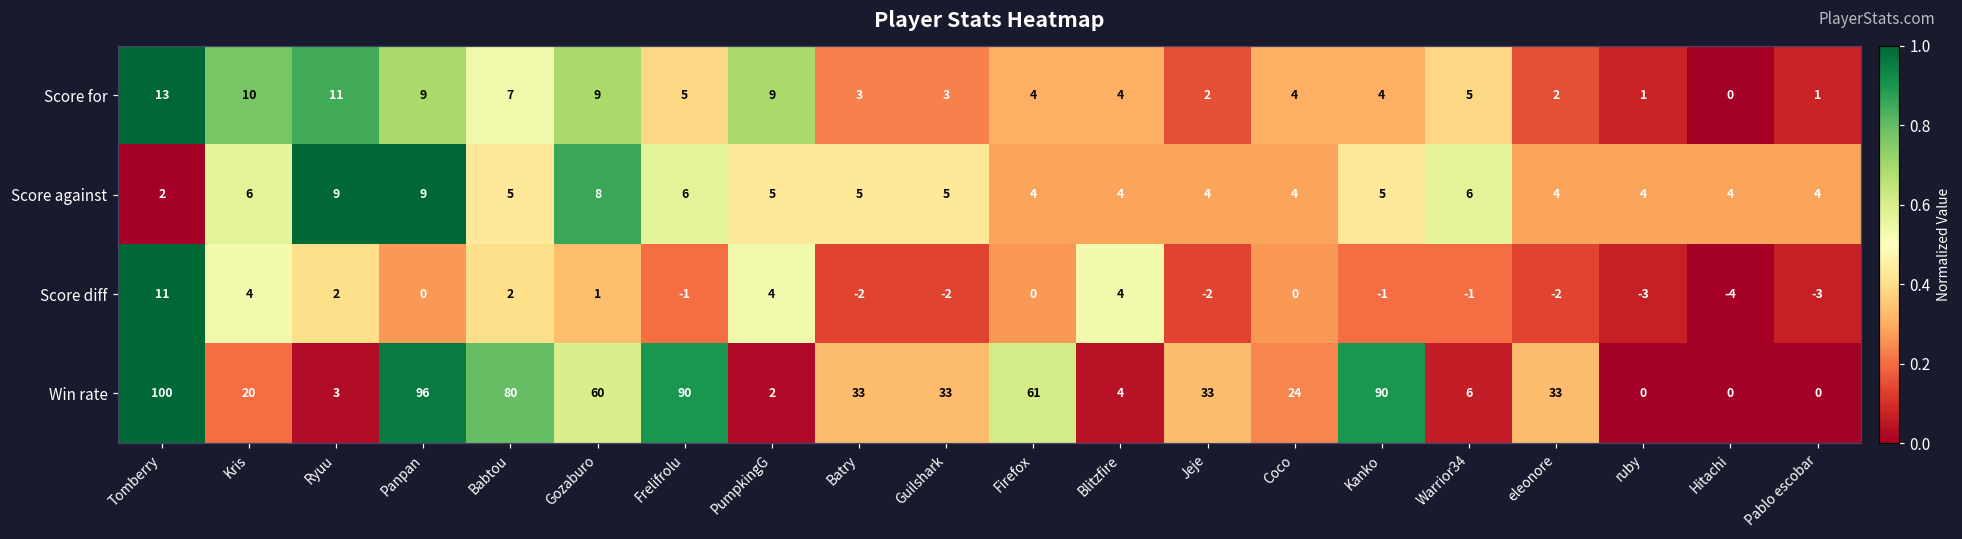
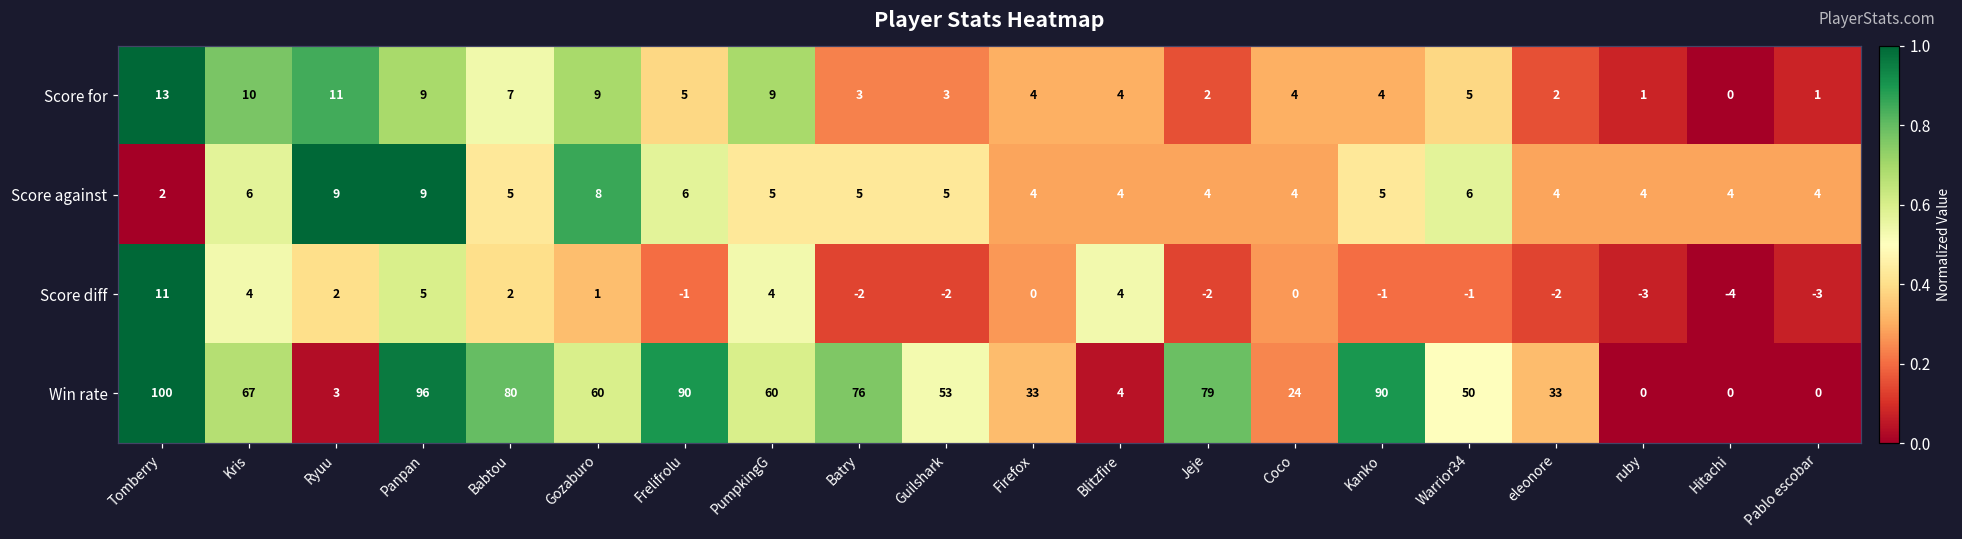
  {
    "Score for": {
      "Tomberry": 13,
      "Kris": 10,
      "Ryuu": 11,
      "Panpan": 9,
      "Babtou": 7,
      "Gozaburo": 9,
      "Frelifrolu": 5,
      "PumpkingG": 9,
      "Batry": 3,
      "Guilshark": 3,
      "Firefox": 4,
      "Blitzfire": 4,
      "Jeje": 2,
      "Coco": 4,
      "Kanko": 4,
      "Warrior34": 5,
      "eleonore": 2,
      "ruby": 1,
      "Hitachi": 0,
      "Pablo escobar": 1
    },
    "Score against": {
      "Tomberry": 2,
      "Kris": 6,
      "Ryuu": 9,
      "Panpan": 9,
      "Babtou": 5,
      "Gozaburo": 8,
      "Frelifrolu": 6,
      "PumpkingG": 5,
      "Batry": 5,
      "Guilshark": 5,
      "Firefox": 4,
      "Blitzfire": 4,
      "Jeje": 4,
      "Coco": 4,
      "Kanko": 5,
      "Warrior34": 6,
      "eleonore": 4,
      "ruby": 4,
      "Hitachi": 4,
      "Pablo escobar": 4
    },
    "Score diff": {
      "Tomberry": 11,
      "Kris": 4,
      "Ryuu": 2,
-     "Panpan": 0,
+     "Panpan": 5,
      "Babtou": 2,
      "Gozaburo": 1,
      "Frelifrolu": -1,
      "PumpkingG": 4,
      "Batry": -2,
      "Guilshark": -2,
      "Firefox": 0,
      "Blitzfire": 4,
      "Jeje": -2,
      "Coco": 0,
      "Kanko": -1,
      "Warrior34": -1,
      "eleonore": -2,
      "ruby": -3,
      "Hitachi": -4,
      "Pablo escobar": -3
    },
    "Win rate": {
      "Tomberry": 100,
-     "Kris": 20,
+     "Kris": 67,
      "Ryuu": 3,
      "Panpan": 96,
      "Babtou": 80,
      "Gozaburo": 60,
      "Frelifrolu": 90,
-     "PumpkingG": 2,
-     "Batry": 33,
-     "Guilshark": 33,
-     "Firefox": 61,
+     "PumpkingG": 60,
+     "Batry": 76,
+     "Guilshark": 53,
+     "Firefox": 33,
      "Blitzfire": 4,
-     "Jeje": 33,
+     "Jeje": 79,
      "Coco": 24,
      "Kanko": 90,
-     "Warrior34": 6,
+     "Warrior34": 50,
      "eleonore": 33,
      "ruby": 0,
      "Hitachi": 0,
      "Pablo escobar": 0
    }
  }
